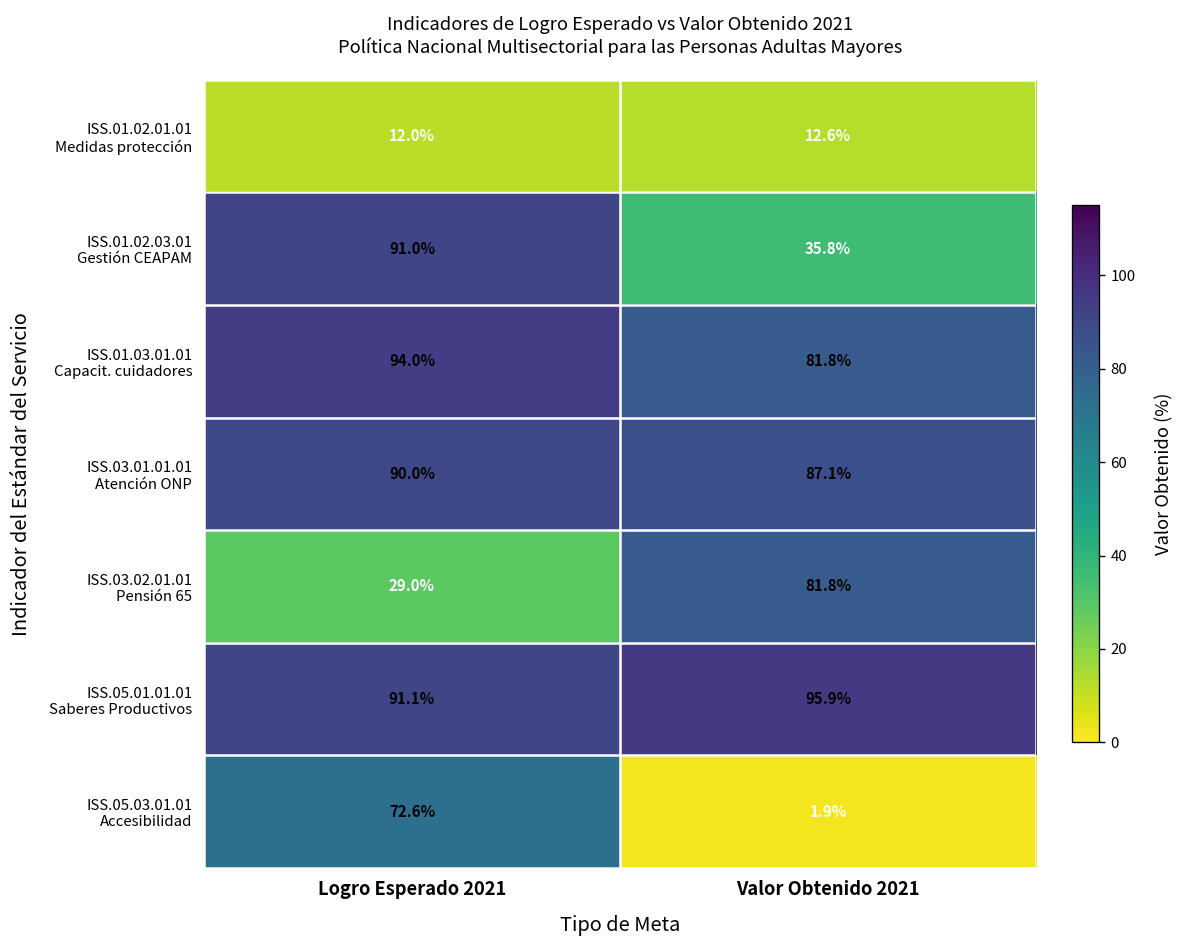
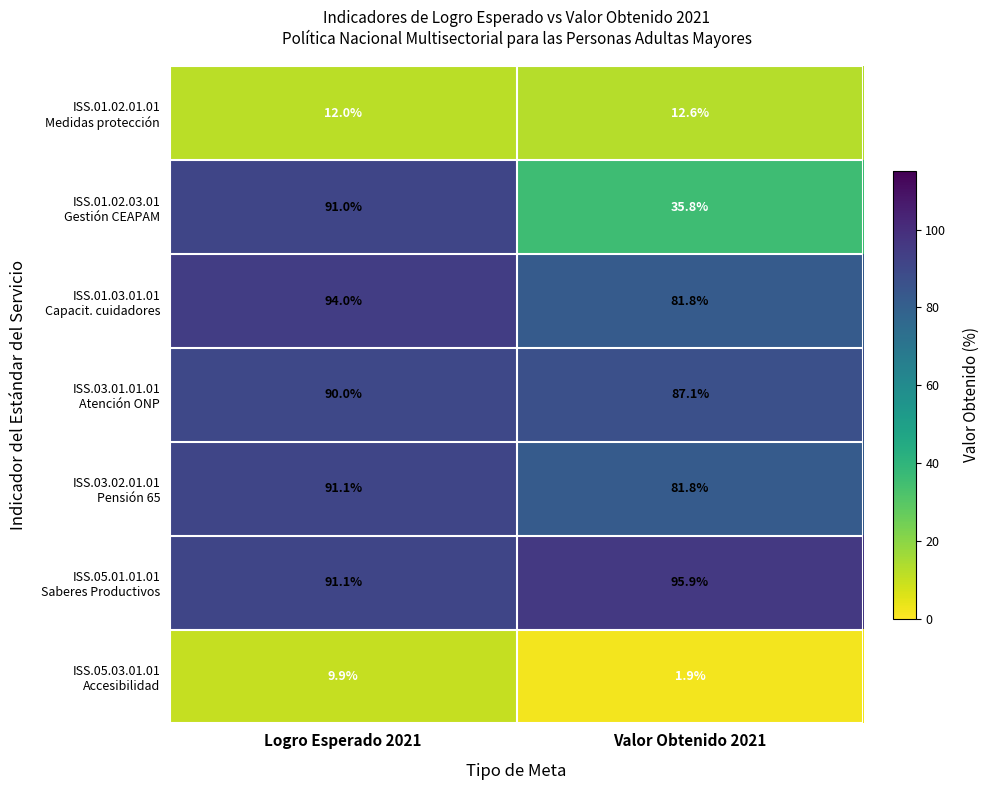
  {
    "ISS.01.02.01.01 Medidas protección": {
      "Logro Esperado 2021": "12.0%",
      "Valor Obtenido 2021": "12.6%"
    },
    "ISS.01.02.03.01 Gestión CEAPAM": {
      "Logro Esperado 2021": "91.0%",
      "Valor Obtenido 2021": "35.8%"
    },
    "ISS.01.03.01.01 Capacit. cuidadores": {
      "Logro Esperado 2021": "94.0%",
      "Valor Obtenido 2021": "81.8%"
    },
    "ISS.03.01.01.01 Atención ONP": {
      "Logro Esperado 2021": "90.0%",
      "Valor Obtenido 2021": "87.1%"
    },
    "ISS.03.02.01.01 Pensión 65": {
-     "Logro Esperado 2021": "29.0%",
+     "Logro Esperado 2021": "91.1%",
      "Valor Obtenido 2021": "81.8%"
    },
    "ISS.05.01.01.01 Saberes Productivos": {
      "Logro Esperado 2021": "91.1%",
      "Valor Obtenido 2021": "95.9%"
    },
    "ISS.05.03.01.01 Accesibilidad": {
-     "Logro Esperado 2021": "72.6%",
+     "Logro Esperado 2021": "9.9%",
      "Valor Obtenido 2021": "1.9%"
    }
  }
